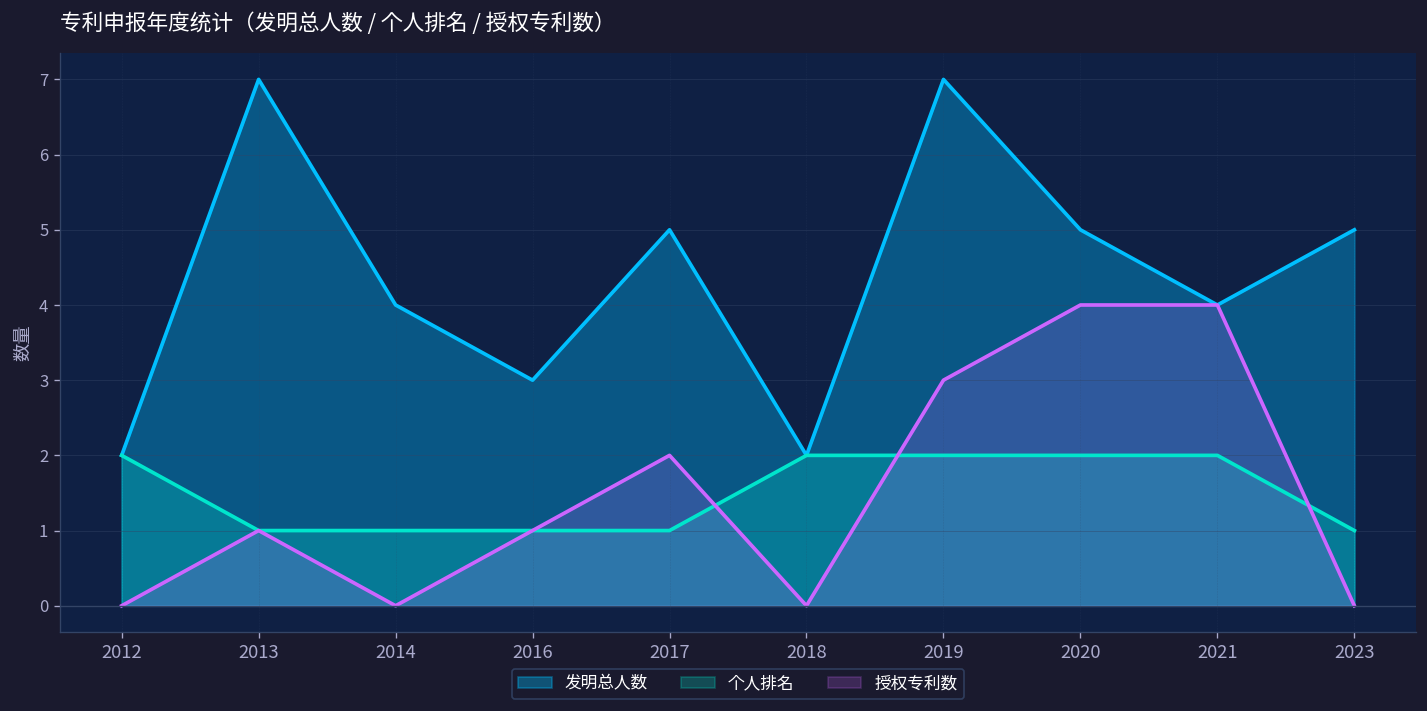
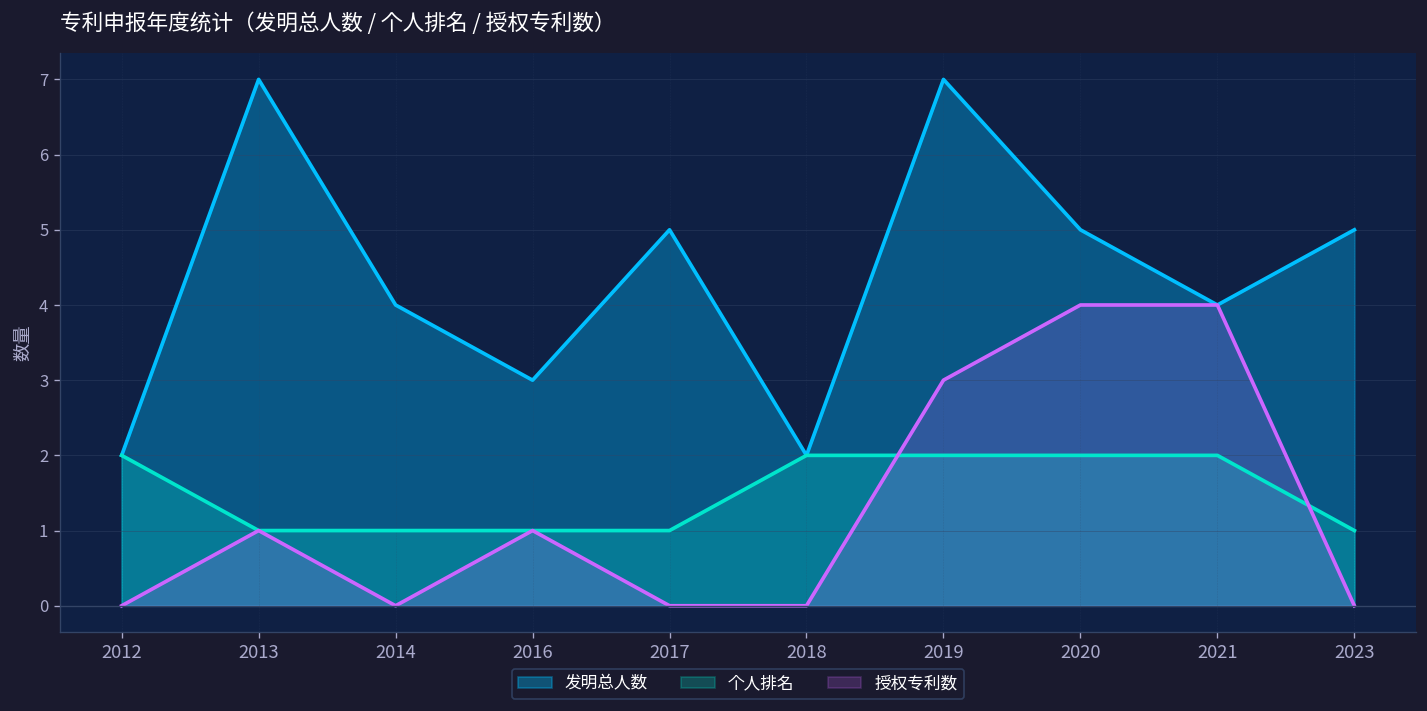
  {
    "授权专利数": {
      "2012": 0,
      "2014": 0,
-     "2017": 2,
+     "2017": 0,
      "2018": 0,
      "2019": 3,
      "2020": 4,
      "2023": 0
    }
  }
